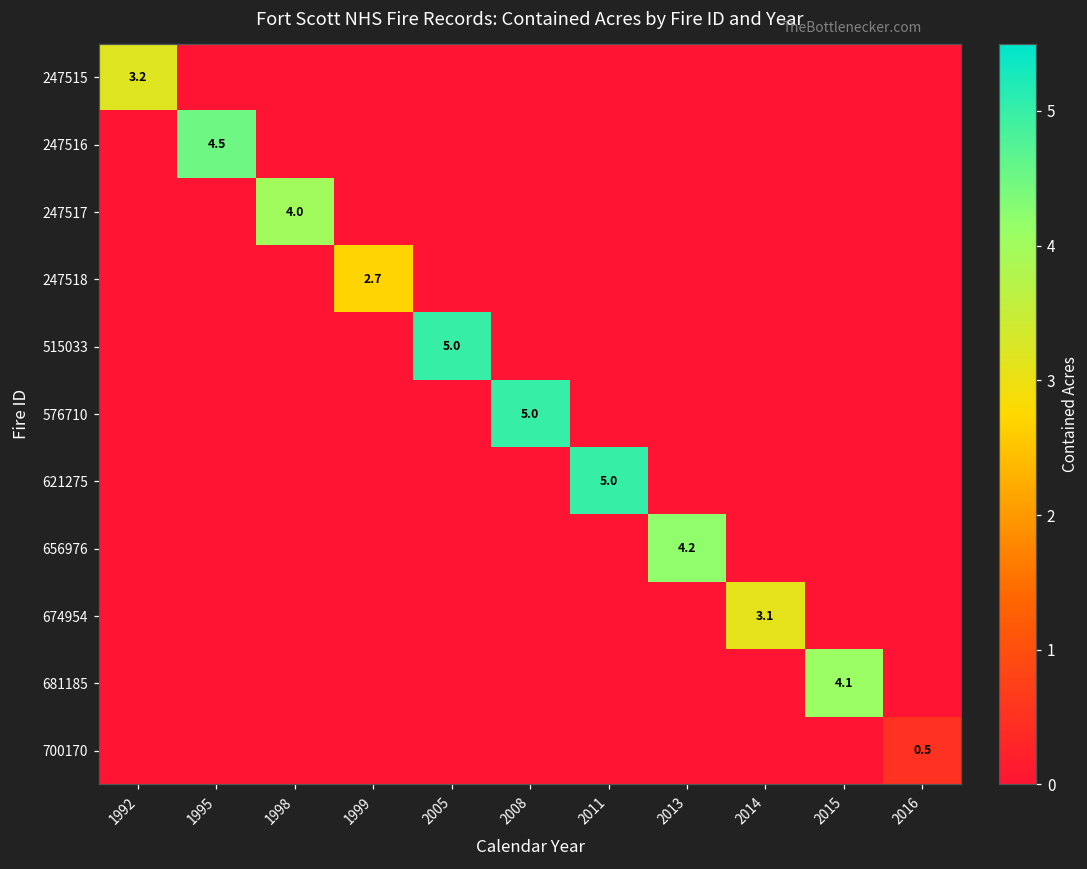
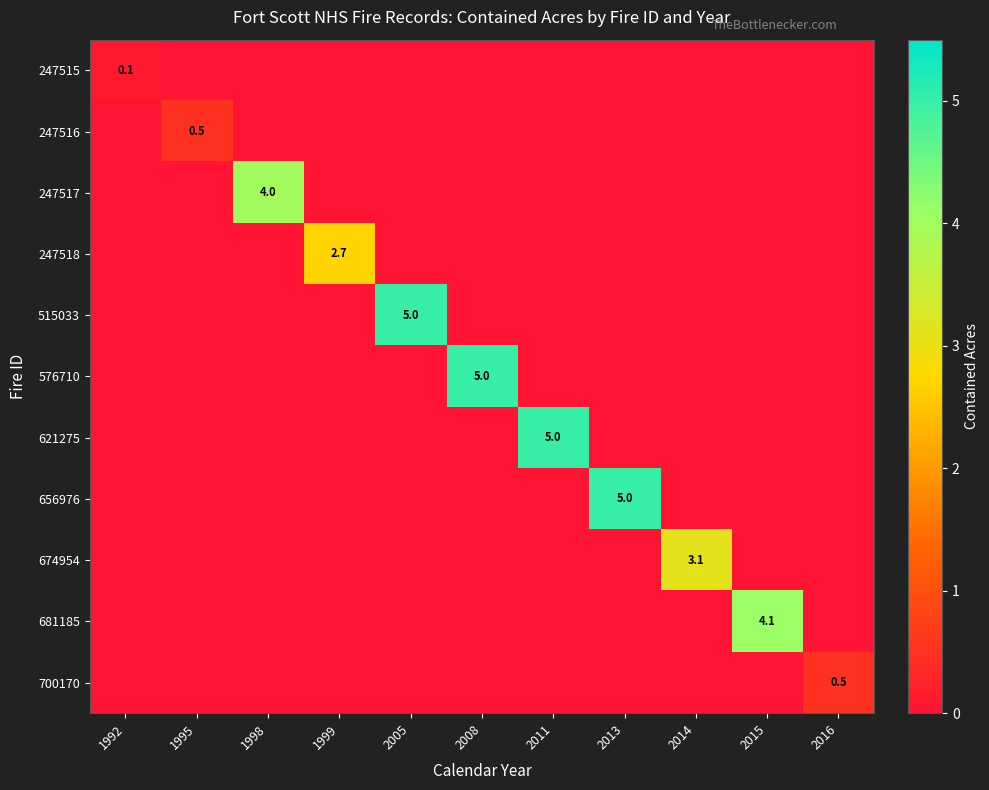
  {
    "247515": {
-     "1992": 3.2
+     "1992": 0.1
    },
    "247516": {
-     "1995": 4.5
+     "1995": 0.5
    },
    "247517": {
      "1998": 4.0
    },
    "247518": {
      "1999": 2.7
    },
    "515033": {
      "2005": 5.0
    },
    "576710": {
      "2008": 5.0
    },
    "621275": {
      "2011": 5.0
    },
    "656976": {
-     "2013": 4.2
+     "2013": 5.0
    },
    "674954": {
      "2014": 3.1
    },
    "681185": {
      "2015": 4.1
    },
    "700170": {
      "2016": 0.5
    }
  }
